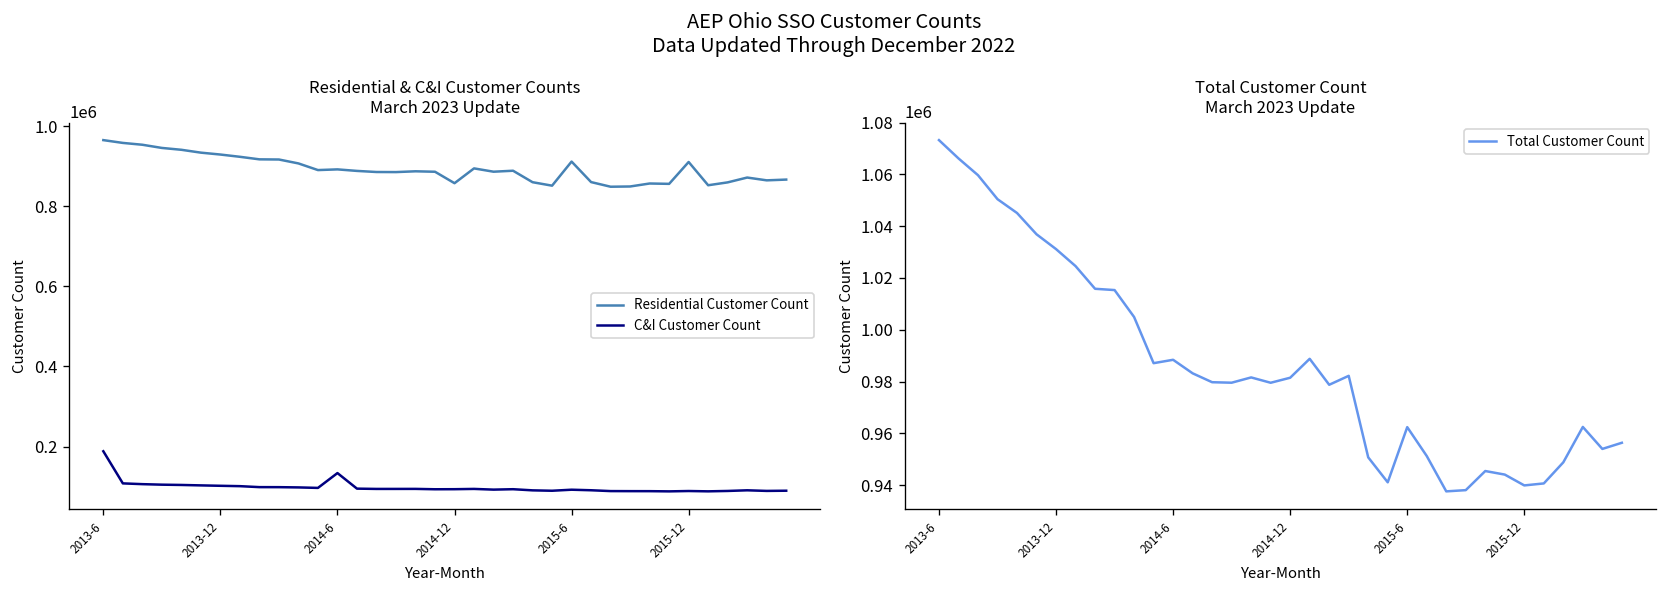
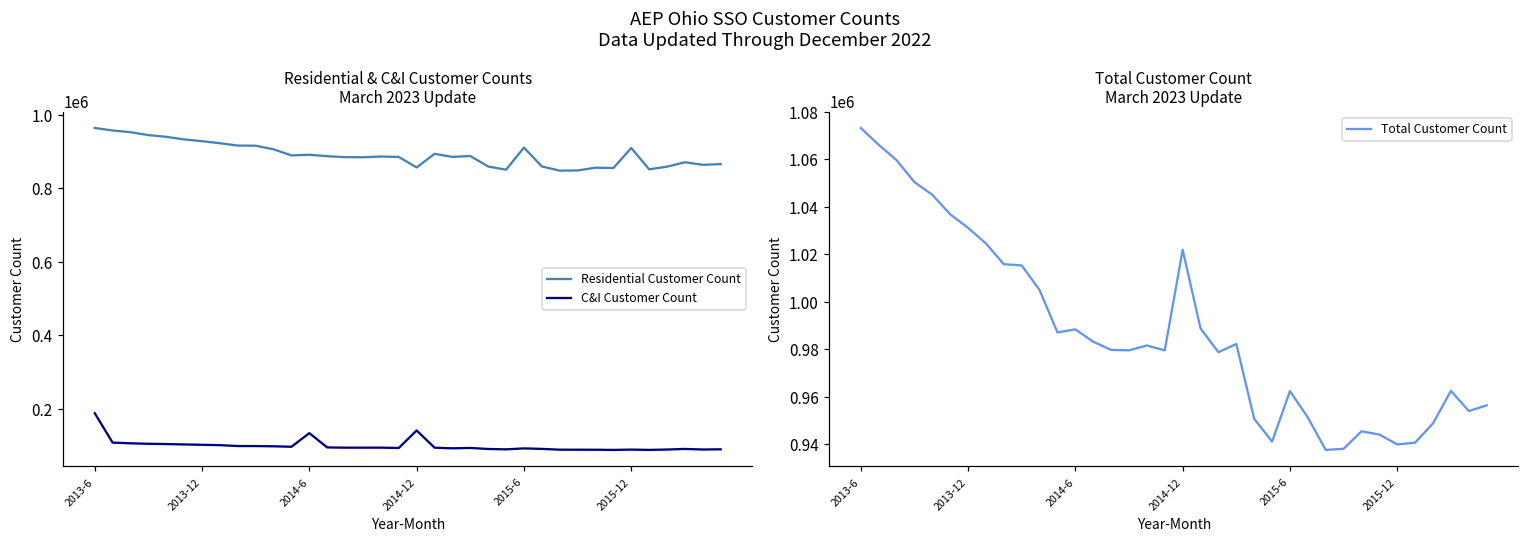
  {
    "Residential & C&I Customer Counts March 2023 Update": {
      "Residential Customer Count": {
        "2013-6": 960000,
        "2013-12": 930000,
        "2014-6": 890000,
        "2014-12": 860000,
        "2015-6": 910000,
        "2015-12": 910000
      },
      "C&I Customer Count": {
        "2013-6": 190000,
        "2013-12": 100000,
        "2014-6": 130000,
-       "2014-12": 90000,
+       "2014-12": 140000,
        "2015-6": 90000,
        "2015-12": 90000
      }
    },
    "Total Customer Count March 2023 Update": {
      "2013-6": 1073000,
      "2013-12": 1031000,
      "2014-6": 988000,
-     "2014-12": 981000,
+     "2014-12": 1022000,
      "2015-6": 962000,
      "2015-12": 940000
    }
  }
